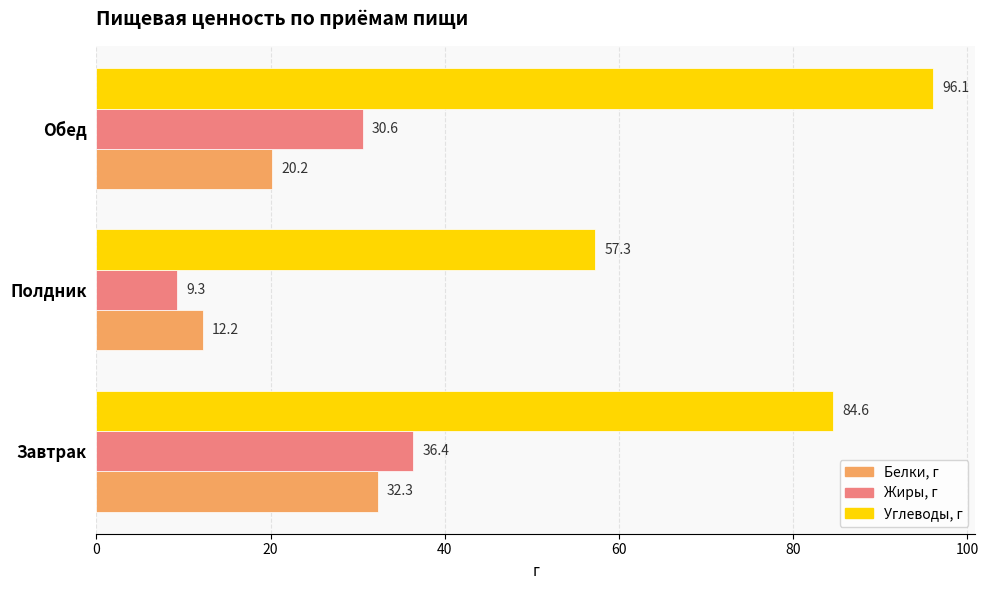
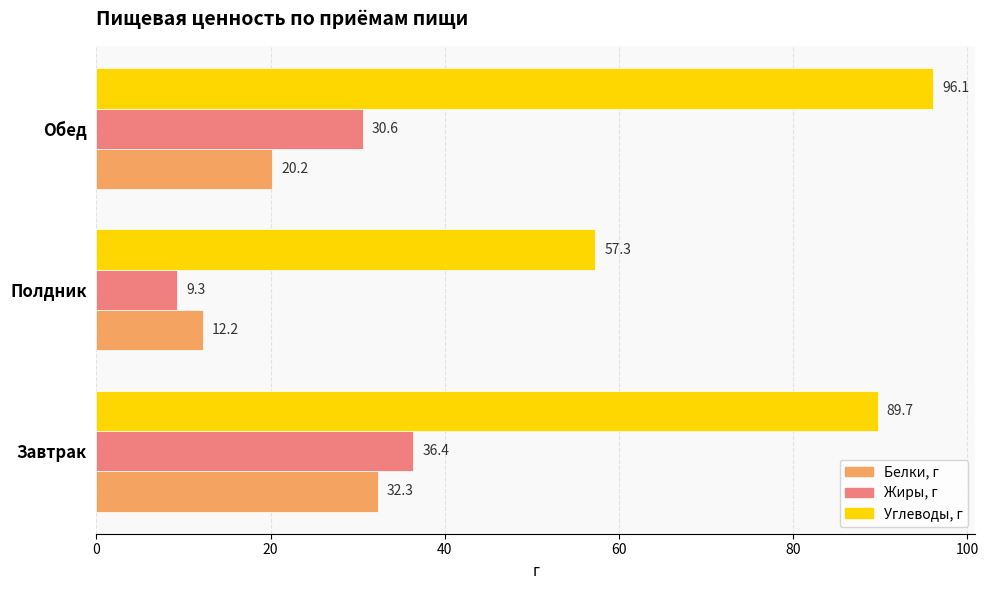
  {
    "Углеводы, г": {
      "Обед": 96.1,
      "Полдник": 57.3,
-     "Завтрак": 84.6
+     "Завтрак": 89.7
    }
  }
